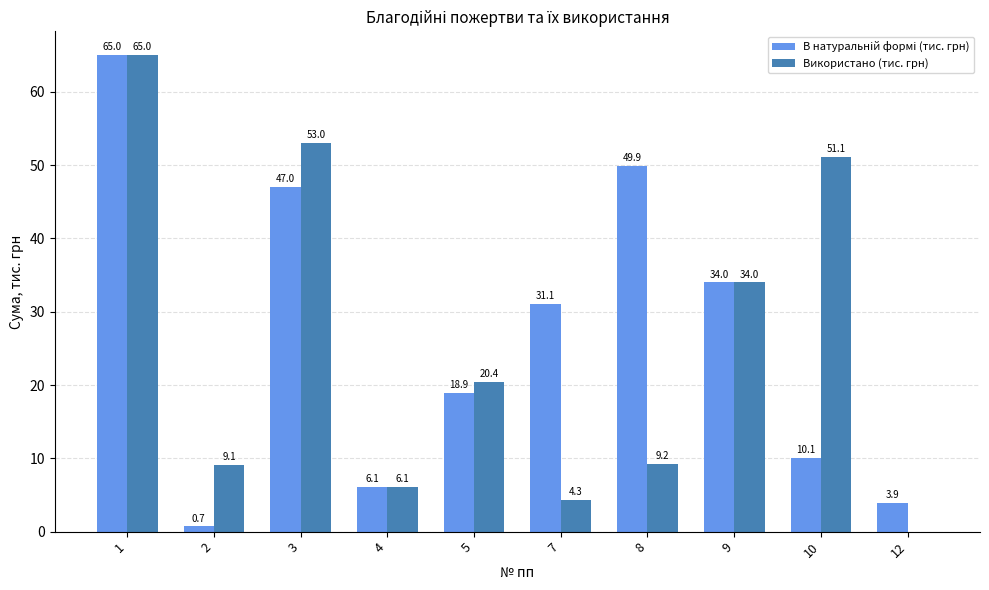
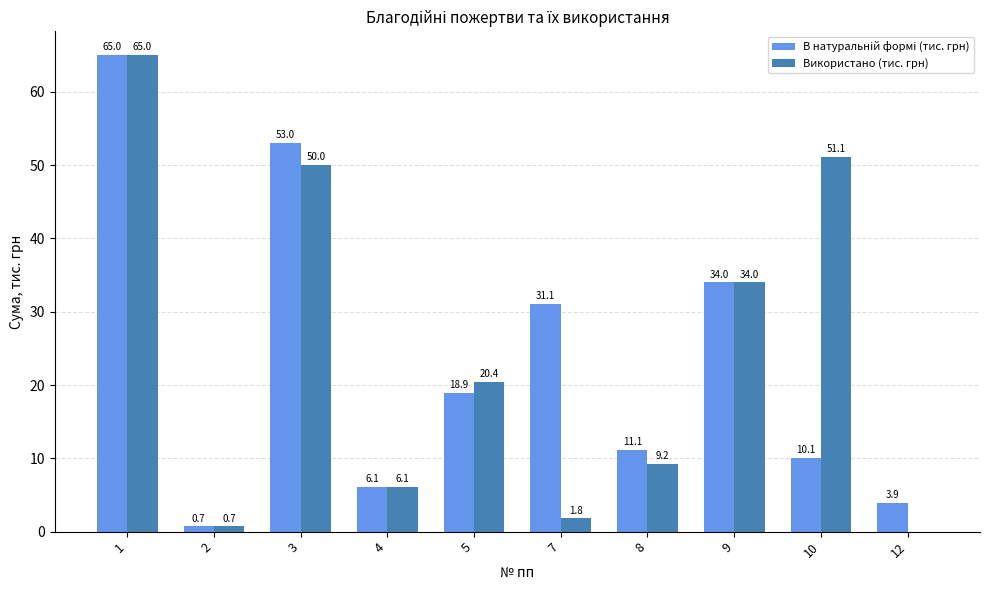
  {
    "В натуральній формі (тис. грн)": {
      "1": 65.0,
      "2": 0.7,
-     "3": 47.0,
+     "3": 53.0,
      "4": 6.1,
      "5": 18.9,
      "7": 31.1,
-     "8": 49.9,
+     "8": 11.1,
      "9": 34.0,
      "10": 10.1,
      "12": 3.9
    },
    "Використано (тис. грн)": {
      "1": 65.0,
-     "2": 9.1,
-     "3": 53.0,
+     "2": 0.7,
+     "3": 50.0,
      "4": 6.1,
      "5": 20.4,
-     "7": 4.3,
+     "7": 1.8,
      "8": 9.2,
      "9": 34.0,
      "10": 51.1
    }
  }
